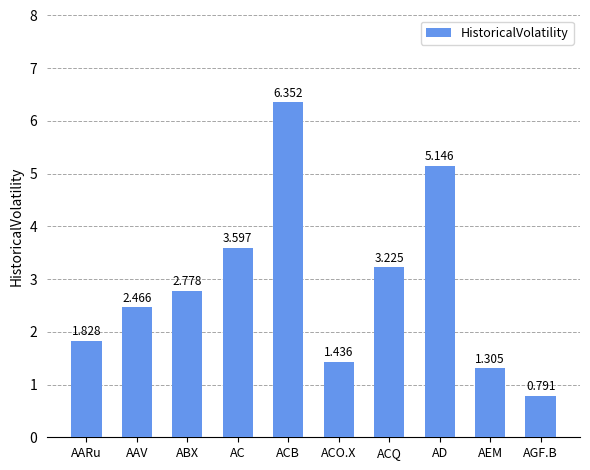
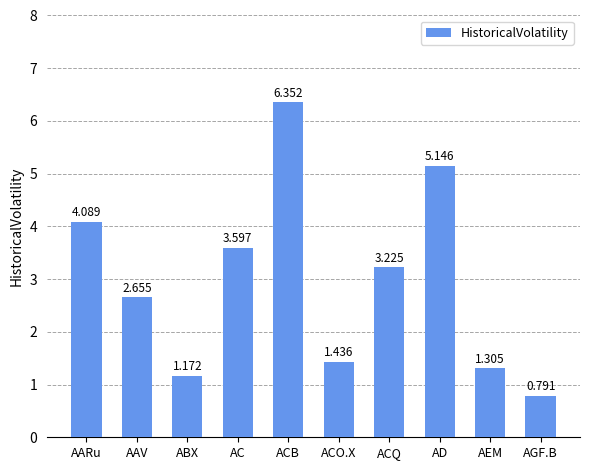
  {
-   "AARu": 1.828,
-   "AAV": 2.466,
-   "ABX": 2.778,
+   "AARu": 4.089,
+   "AAV": 2.655,
+   "ABX": 1.172,
    "AC": 3.597,
    "ACB": 6.352,
    "ACO.X": 1.436,
    "ACQ": 3.225,
    "AD": 5.146,
    "AEM": 1.305,
    "AGF.B": 0.791
  }
